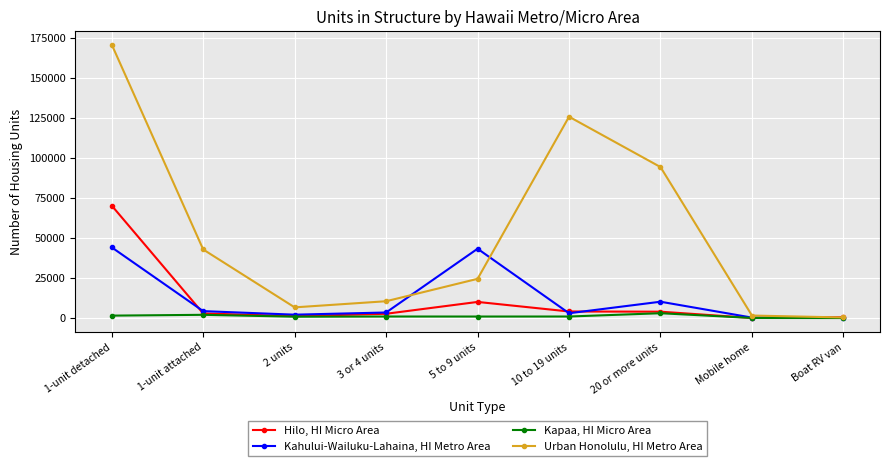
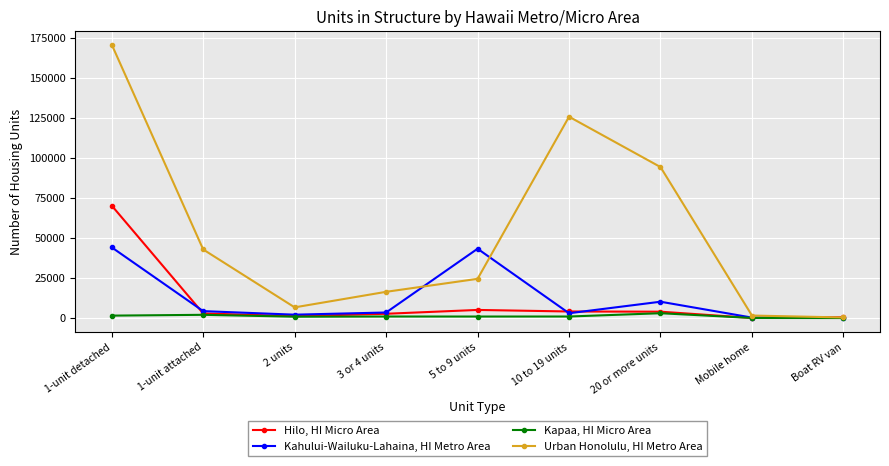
  {
    "Hilo, HI Micro Area": {
      "1-unit detached": 70000,
-     "5 to 9 units": 10000
+     "5 to 9 units": 5000
    },
    "Kahului-Wailuku-Lahaina, HI Metro Area": {
      "1-unit detached": 44000,
      "5 to 9 units": 43000,
      "20 or more units": 10000
    },
    "Kapaa, HI Micro Area": {
      "1-unit detached": 2000,
      "3 or 4 units": 1000,
      "5 to 9 units": 1000,
      "10 to 19 units": 1000
    },
    "Urban Honolulu, HI Metro Area": {
      "1-unit detached": 171000,
      "1-unit attached": 43000,
      "2 units": 7000,
-     "3 or 4 units": 11000,
+     "3 or 4 units": 16000,
      "5 to 9 units": 25000,
      "10 to 19 units": 126000,
      "20 or more units": 94000
    }
  }
